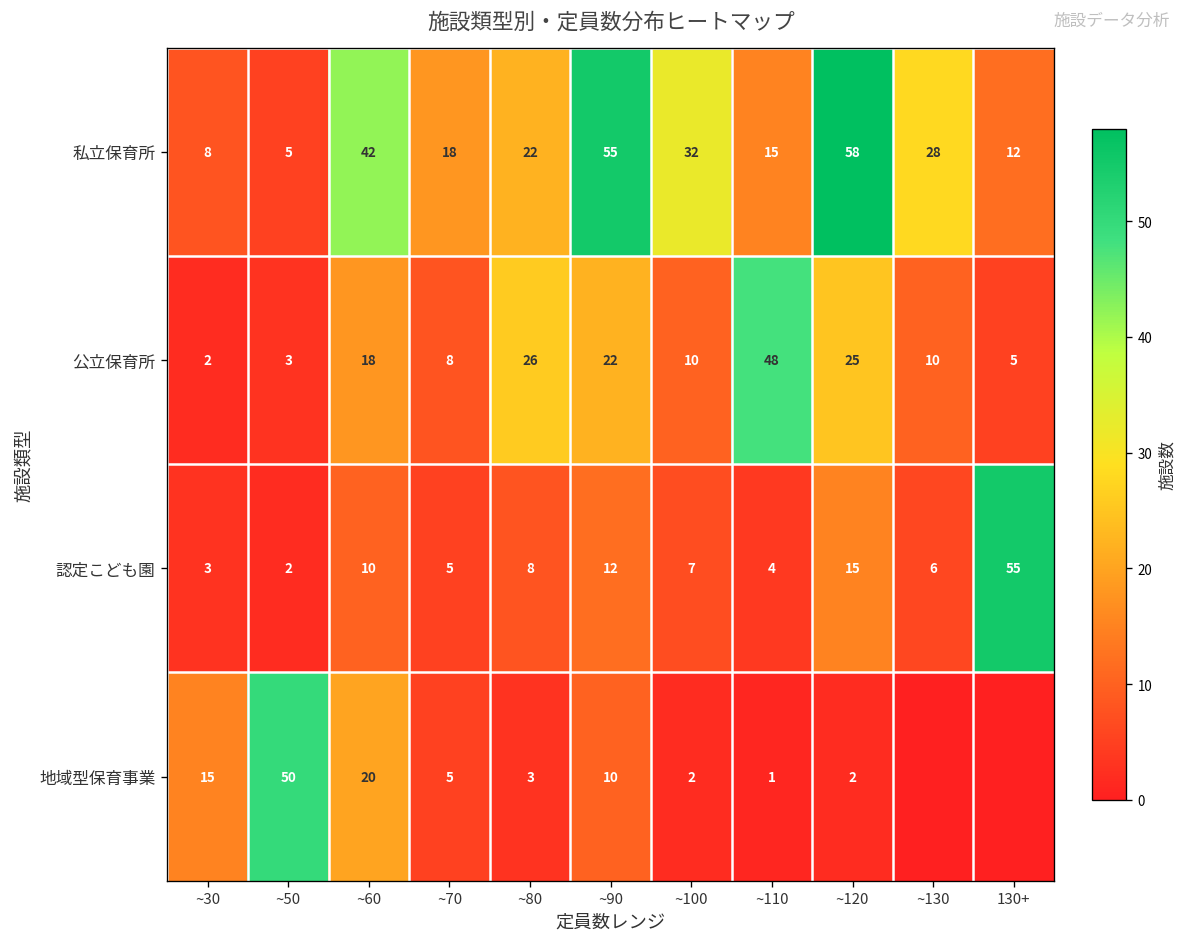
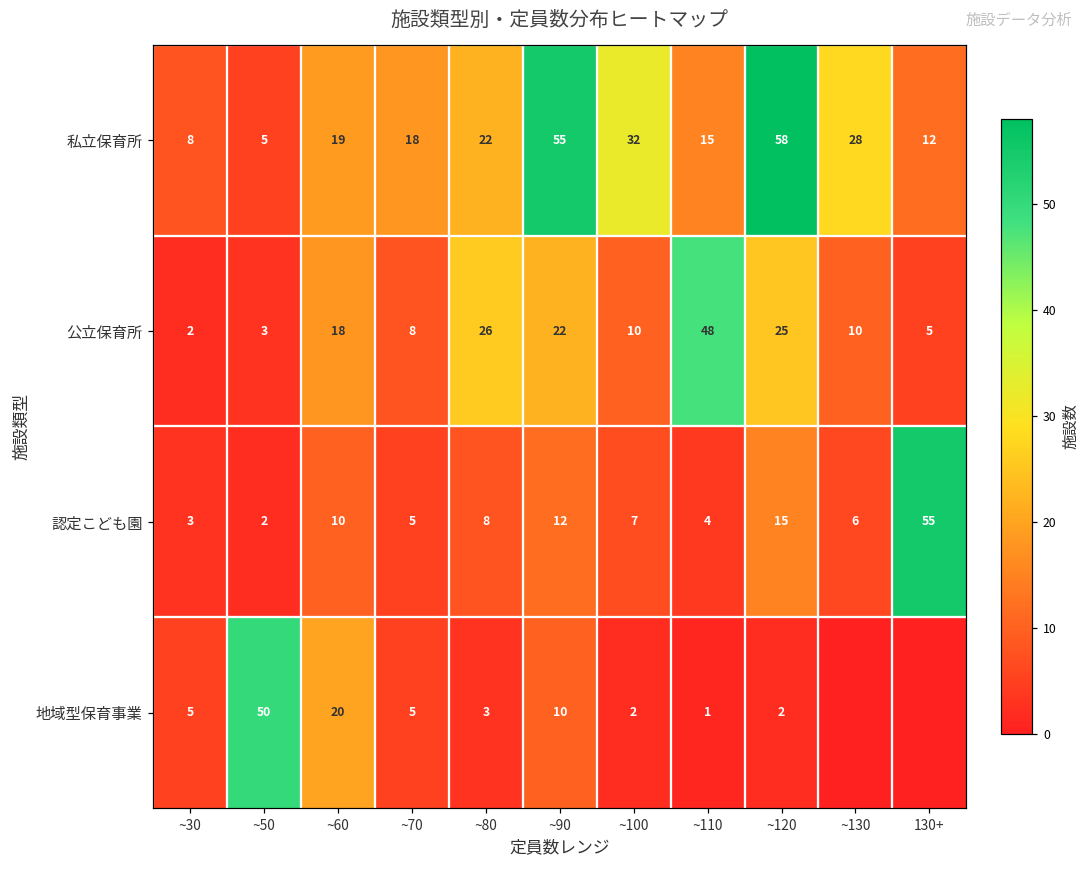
  {
    "私立保育所": {
      "~30": 8,
      "~50": 5,
-     "~60": 42,
+     "~60": 19,
      "~70": 18,
      "~80": 22,
      "~90": 55,
      "~100": 32,
      "~110": 15,
      "~120": 58,
      "~130": 28,
      "130+": 12
    },
    "公立保育所": {
      "~30": 2,
      "~50": 3,
      "~60": 18,
      "~70": 8,
      "~80": 26,
      "~90": 22,
      "~100": 10,
      "~110": 48,
      "~120": 25,
      "~130": 10,
      "130+": 5
    },
    "認定こども園": {
      "~30": 3,
      "~50": 2,
      "~60": 10,
      "~70": 5,
      "~80": 8,
      "~90": 12,
      "~100": 7,
      "~110": 4,
      "~120": 15,
      "~130": 6,
      "130+": 55
    },
    "地域型保育事業": {
-     "~30": 15,
+     "~30": 5,
      "~50": 50,
      "~60": 20,
      "~70": 5,
      "~80": 3,
      "~90": 10,
      "~100": 2,
      "~110": 1,
      "~120": 2
    }
  }
